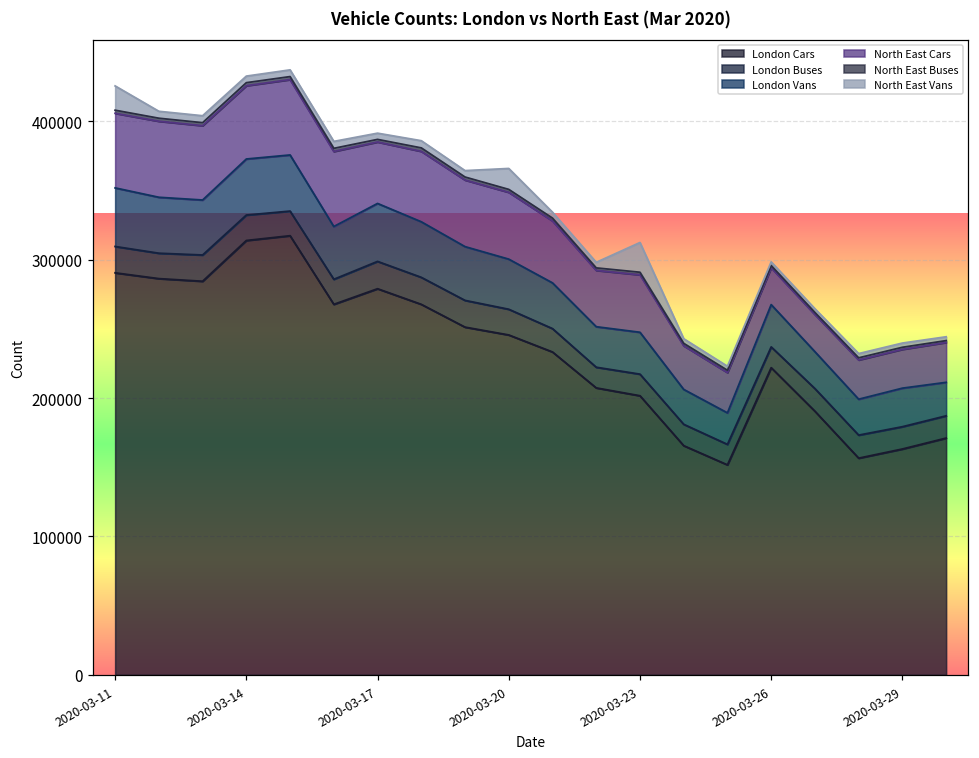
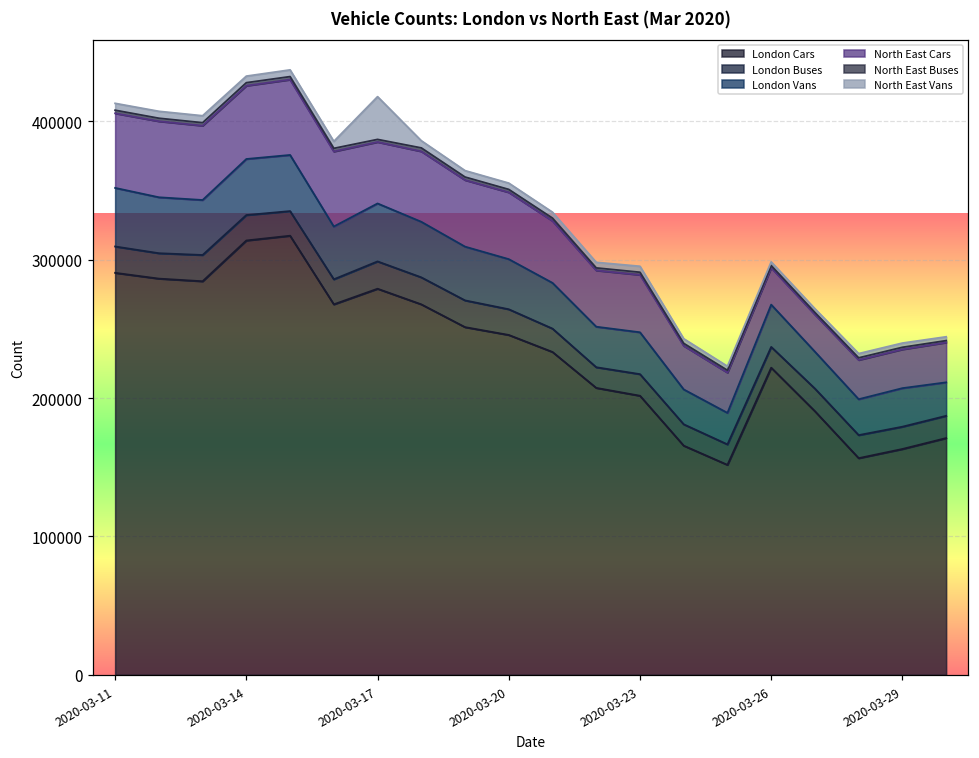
  {
    "North East Cars": {
      "2020-03-11": 54000,
      "2020-03-14": 53000,
      "2020-03-20": 48000
    },
    "North East Vans": {
-     "2020-03-11": 18000,
+     "2020-03-11": 5000,
      "2020-03-14": 5000,
-     "2020-03-17": 4000,
-     "2020-03-20": 15000,
-     "2020-03-23": 21000,
+     "2020-03-17": 31000,
+     "2020-03-20": 5000,
+     "2020-03-23": 4000,
      "2020-03-26": 3000,
      "2020-03-29": 3000
    }
  }
